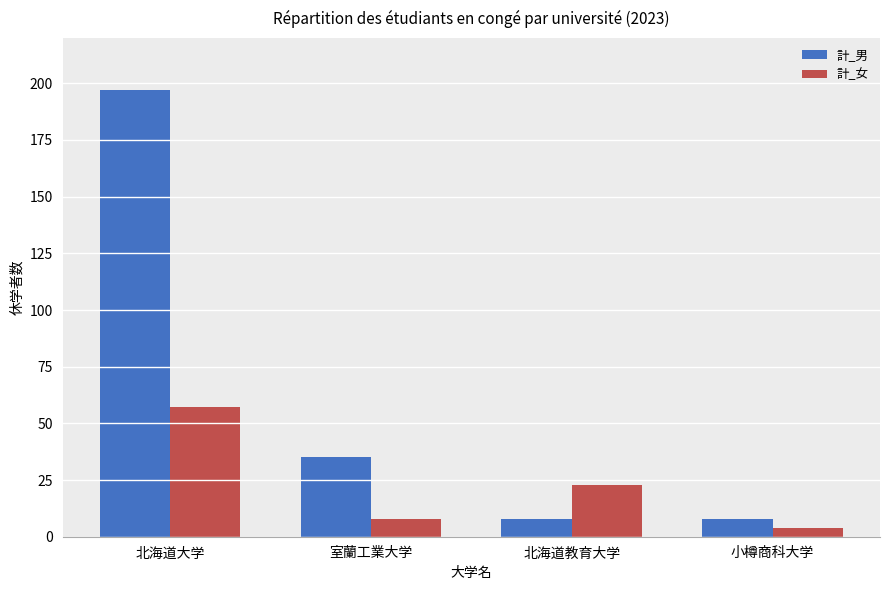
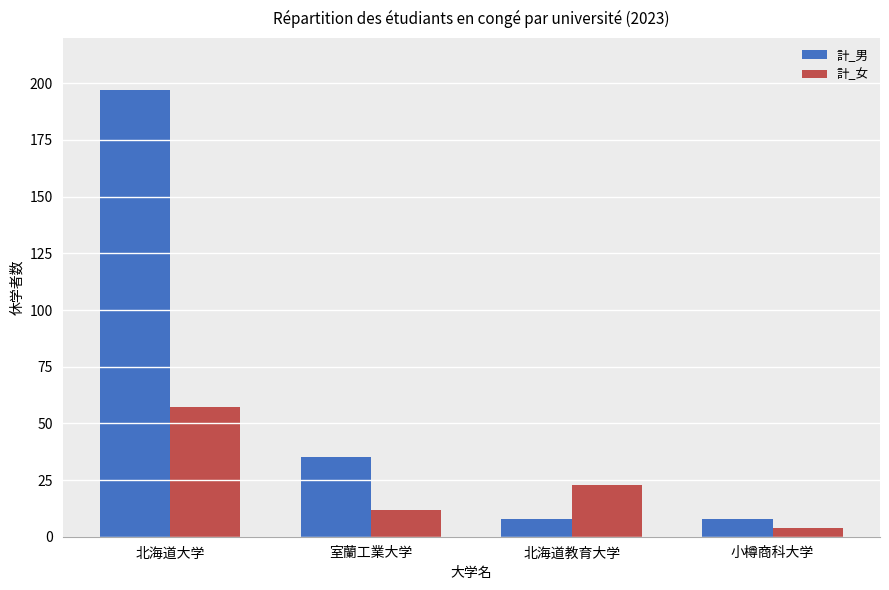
  {
    "計_男": {
      "北海道大学": 197,
      "室蘭工業大学": 35,
      "北海道教育大学": 8,
      "小樽商科大学": 8
    },
    "計_女": {
      "北海道大学": 57,
-     "室蘭工業大学": 8,
+     "室蘭工業大学": 12,
      "北海道教育大学": 23,
      "小樽商科大学": 4
    }
  }
